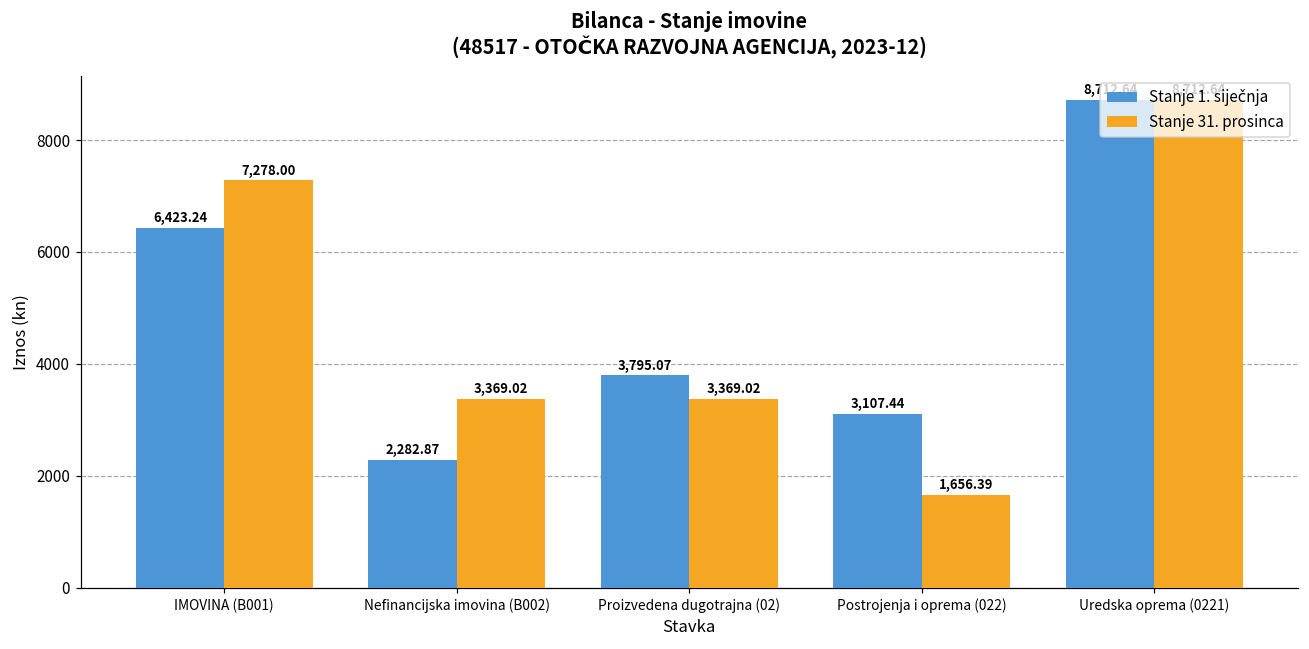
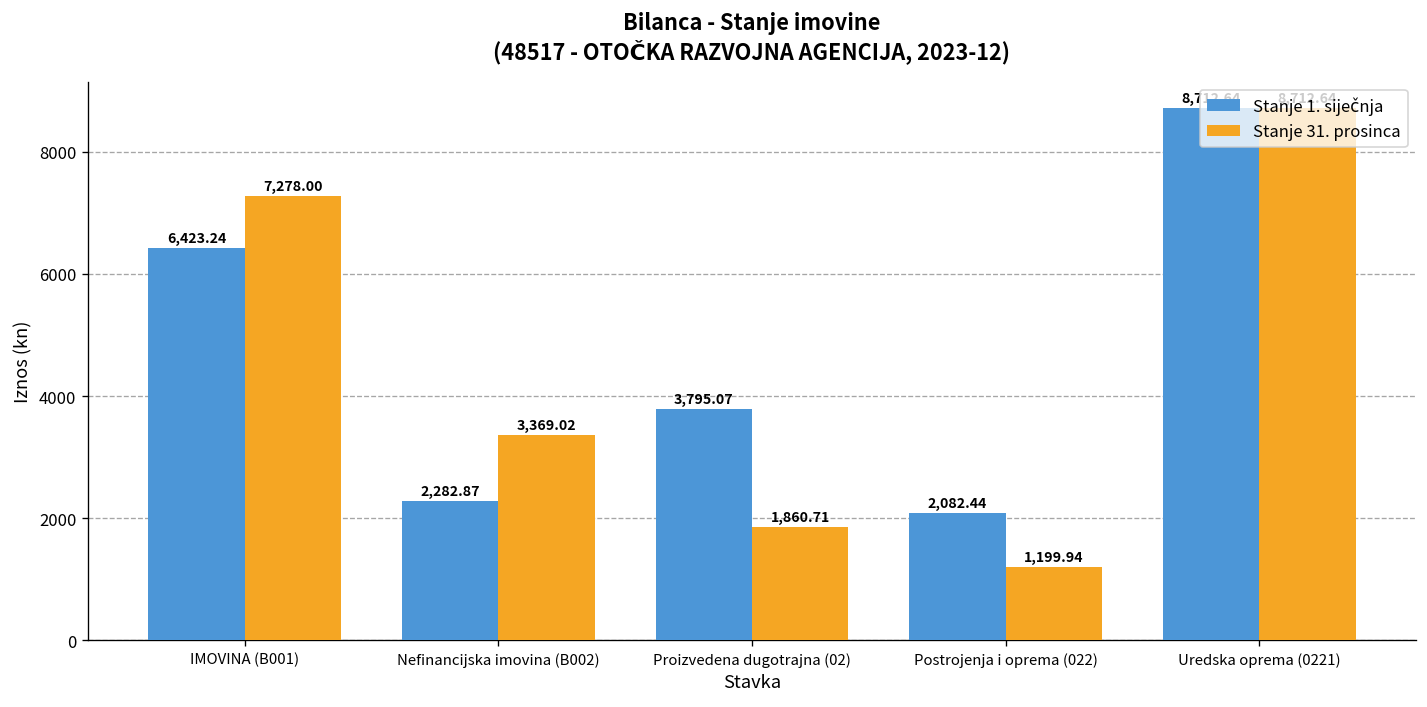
  {
    "Stanje 1. siječnja": {
      "IMOVINA (B001)": "6,423.24",
      "Nefinancijska imovina (B002)": "2,282.87",
      "Proizvedena dugotrajna (02)": "3,795.07",
-     "Postrojenja i oprema (022)": "3,107.44"
+     "Postrojenja i oprema (022)": "2,082.44"
    },
    "Stanje 31. prosinca": {
      "IMOVINA (B001)": "7,278.00",
      "Nefinancijska imovina (B002)": "3,369.02",
-     "Proizvedena dugotrajna (02)": "3,369.02",
-     "Postrojenja i oprema (022)": "1,656.39"
+     "Proizvedena dugotrajna (02)": "1,860.71",
+     "Postrojenja i oprema (022)": "1,199.94"
    }
  }
